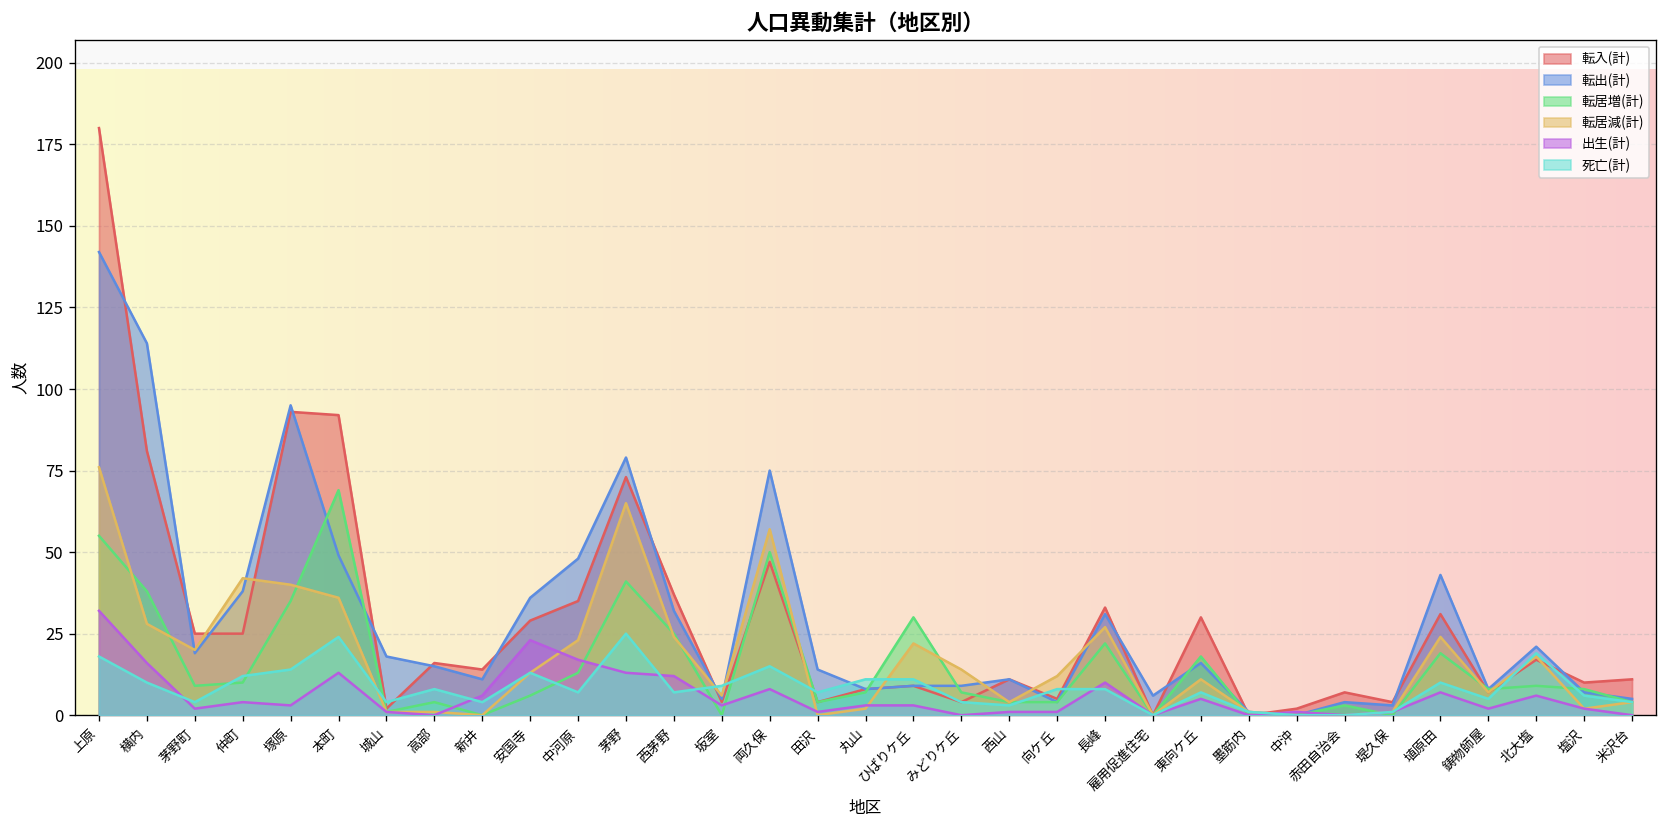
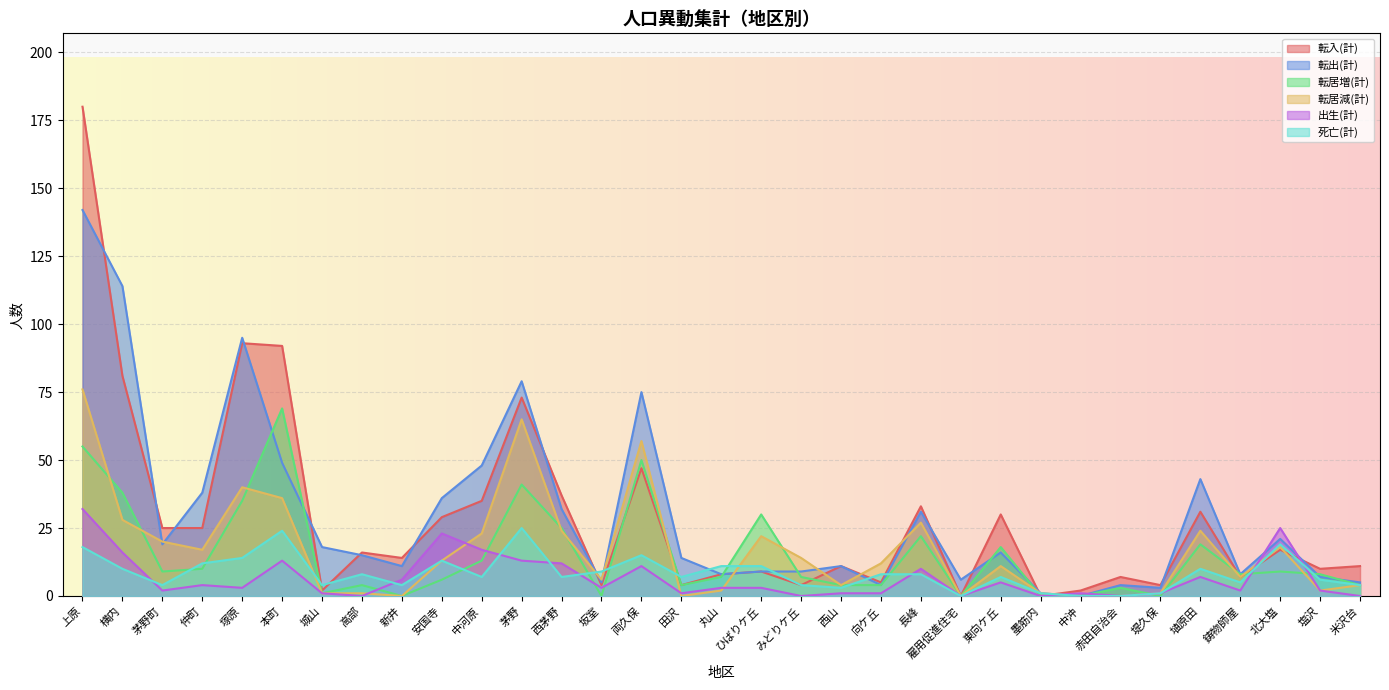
  {
    "転入(計)": {
      "上原": 180,
      "横内": 81,
      "茅野町": 25,
      "仲町": 25,
      "塚原": 93,
      "本町": 92,
      "城山": 2,
      "高部": 16,
      "新井": 14,
      "安国寺": 29,
      "中河原": 35,
      "茅野": 73,
      "西茅野": 37,
      "坂室": 4,
      "両久保": 47,
      "向ケ丘": 5,
      "長峰": 33,
      "東向ケ丘": 30,
      "中沖": 2,
      "赤田自治会": 7,
      "堤久保": 4,
      "埴原田": 31,
      "北大塩": 17,
      "塩沢": 10,
      "米沢台": 11
    },
    "転出(計)": {
      "上原": 142,
      "横内": 114,
      "茅野町": 19,
      "仲町": 38,
      "塚原": 95,
      "本町": 49,
      "城山": 18,
      "高部": 15,
      "新井": 11,
      "安国寺": 36,
      "中河原": 48,
      "茅野": 79,
      "西茅野": 32,
      "坂室": 5,
      "両久保": 75,
      "田沢": 14,
      "みどりケ丘": 9,
      "長峰": 31,
      "雇用促進住宅": 6,
      "東向ケ丘": 16,
      "赤田自治会": 4,
      "堤久保": 3,
      "埴原田": 43,
      "北大塩": 21,
      "塩沢": 7,
      "米沢台": 5
    },
    "転居増(計)": {
      "上原": 55,
      "横内": 38,
      "茅野町": 9,
      "仲町": 10,
      "塚原": 35,
      "本町": 69,
      "高部": 4,
      "安国寺": 6,
      "中河原": 13,
      "茅野": 41,
      "西茅野": 25,
      "坂室": 0,
      "両久保": 50,
      "丸山": 7,
      "ひばりケ丘": 30,
      "みどりケ丘": 7,
      "長峰": 22,
      "東向ケ丘": 18,
      "赤田自治会": 3,
      "堤久保": 0,
      "埴原田": 19,
      "北大塩": 9,
      "塩沢": 8
    },
    "転居減(計)": {
      "上原": 76,
      "横内": 28,
      "茅野町": 20,
-     "仲町": 42,
+     "仲町": 17,
      "塚原": 40,
      "本町": 36,
      "高部": 1,
      "中河原": 23,
      "茅野": 65,
      "西茅野": 24,
      "坂室": 6,
      "両久保": 57,
      "田沢": 0,
      "丸山": 2,
      "ひばりケ丘": 22,
      "みどりケ丘": 14,
      "向ケ丘": 12,
      "長峰": 27,
      "東向ケ丘": 11,
      "埴原田": 24,
      "北大塩": 18
    },
    "出生(計)": {
      "上原": 32,
      "横内": 16,
      "茅野町": 2,
      "仲町": 4,
      "塚原": 3,
      "本町": 13,
      "高部": 0,
      "新井": 6,
      "安国寺": 23,
      "中河原": 17,
      "茅野": 13,
      "西茅野": 12,
      "坂室": 3,
-     "両久保": 8,
+     "両久保": 11,
      "田沢": 1,
      "丸山": 3,
      "ひばりケ丘": 3,
      "みどりケ丘": 0,
      "西山": 1,
      "向ケ丘": 1,
      "長峰": 10,
      "東向ケ丘": 5,
      "中沖": 1,
      "埴原田": 7,
      "鋳物師屋": 2,
-     "北大塩": 6,
+     "北大塩": 25,
      "米沢台": 0
    },
    "死亡(計)": {
      "上原": 18,
      "横内": 10,
      "茅野町": 4,
      "仲町": 12,
      "塚原": 14,
      "本町": 24,
      "城山": 4,
      "高部": 8,
      "新井": 4,
      "中河原": 7,
      "茅野": 25,
      "西茅野": 7,
      "坂室": 9,
      "両久保": 15,
      "田沢": 7,
      "丸山": 11,
      "ひばりケ丘": 11,
      "西山": 3,
      "向ケ丘": 8,
      "長峰": 8,
      "東向ケ丘": 7,
      "埴原田": 10,
      "鋳物師屋": 5,
      "北大塩": 19,
      "塩沢": 6
    }
  }
